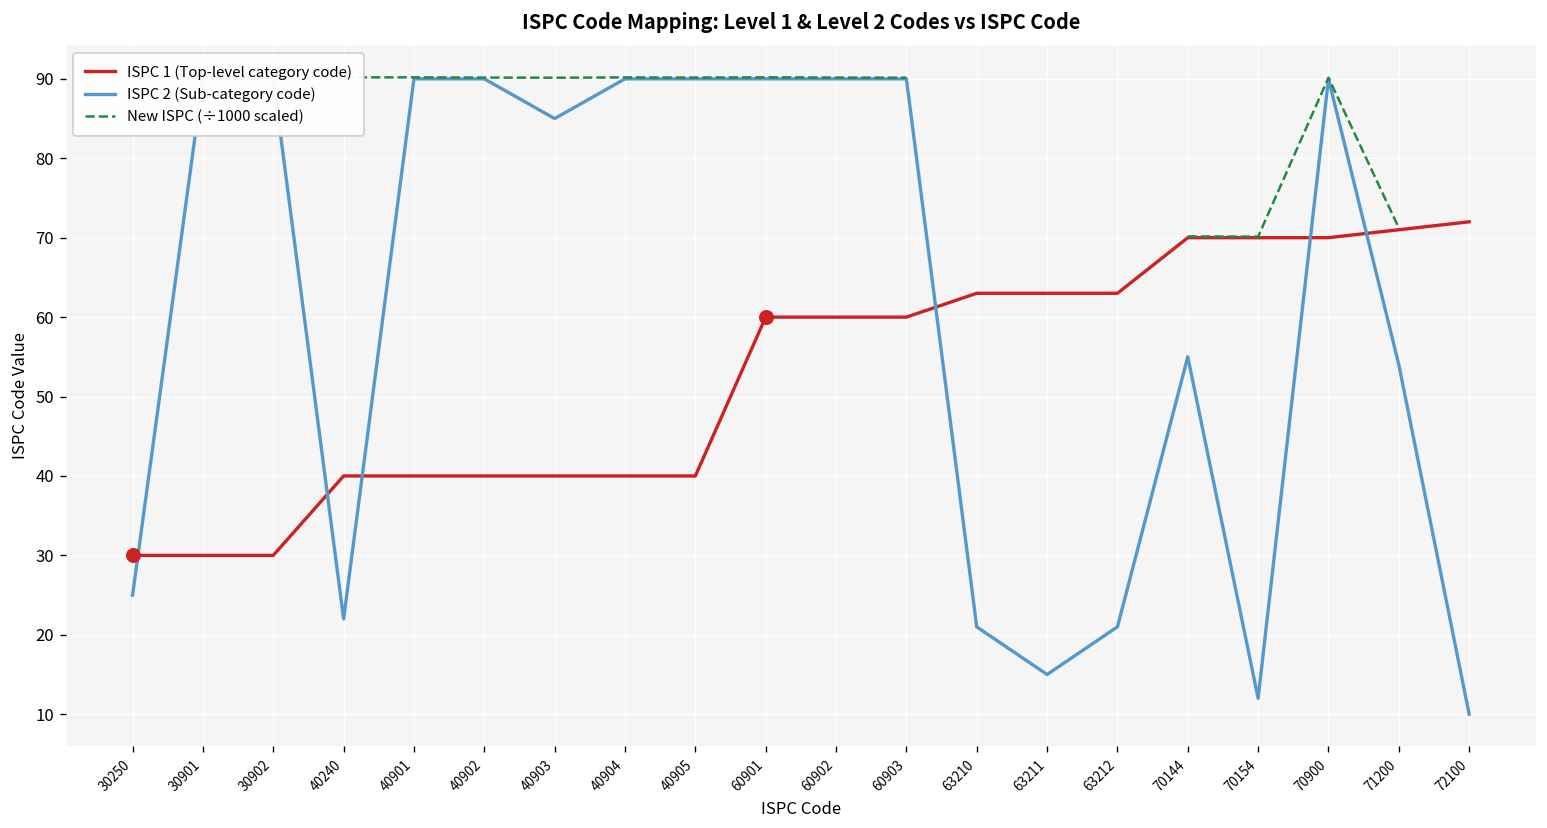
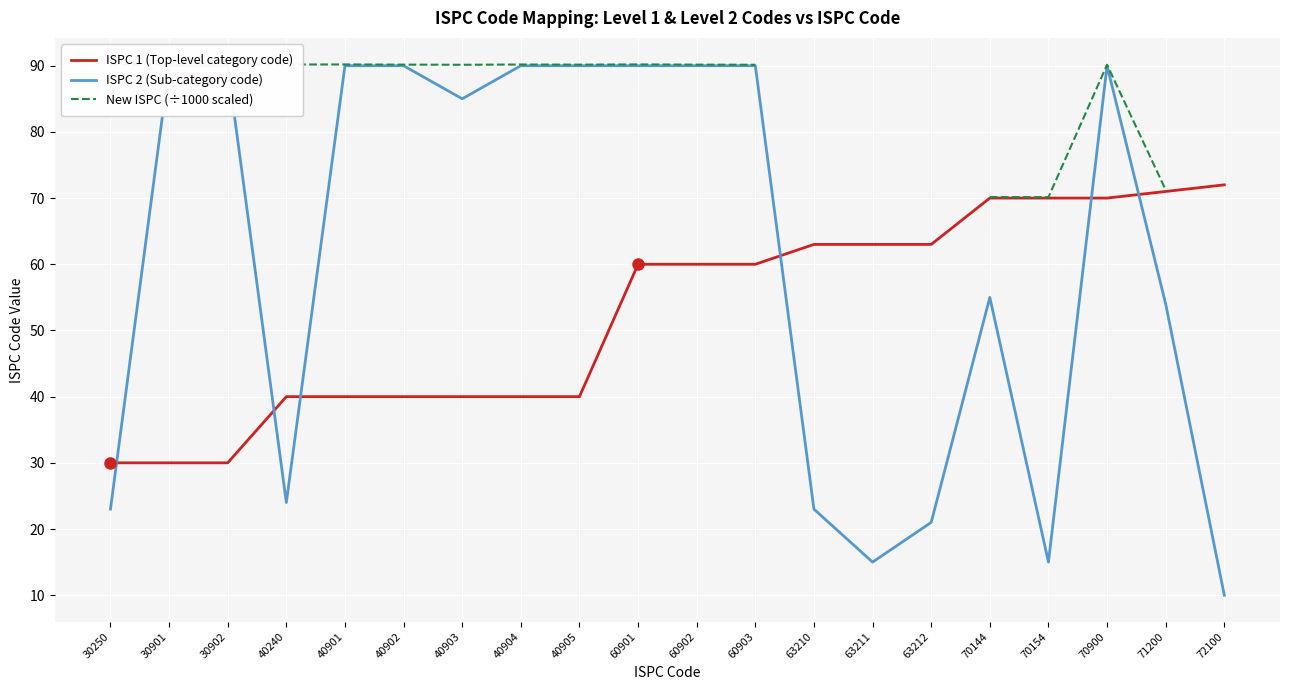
  {
    "ISPC 2 (Sub-category code)": {
-     "30250": 25,
-     "40240": 22,
+     "30250": 23,
+     "40240": 24,
      "40903": 85,
-     "63210": 21,
+     "63210": 23,
      "63211": 15,
      "63212": 21,
      "70144": 55,
-     "70154": 12,
+     "70154": 15,
      "71200": 54,
      "72100": 10
    },
    "New ISPC (÷1000 scaled)": {
      "40903": 90
    }
  }
